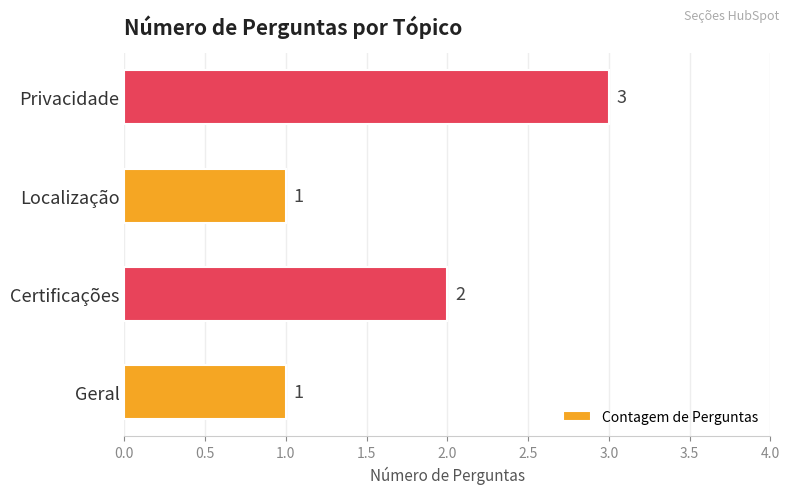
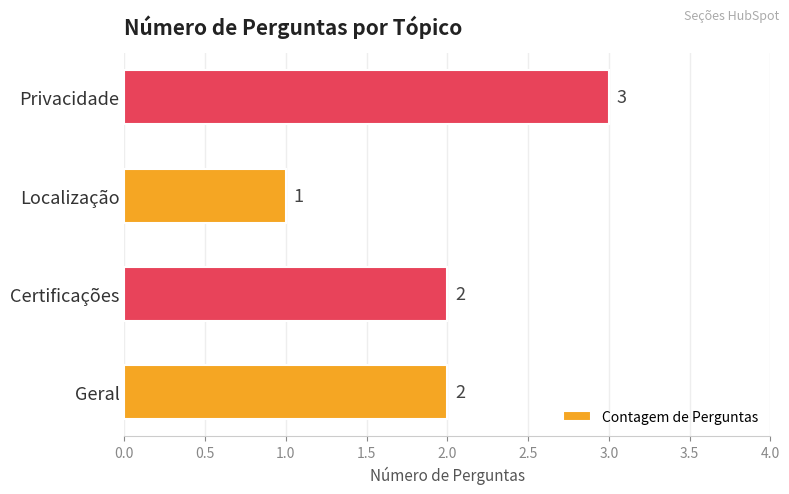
  {
    "Privacidade": 3,
    "Localização": 1,
    "Certificações": 2,
-   "Geral": 1
+   "Geral": 2
  }
